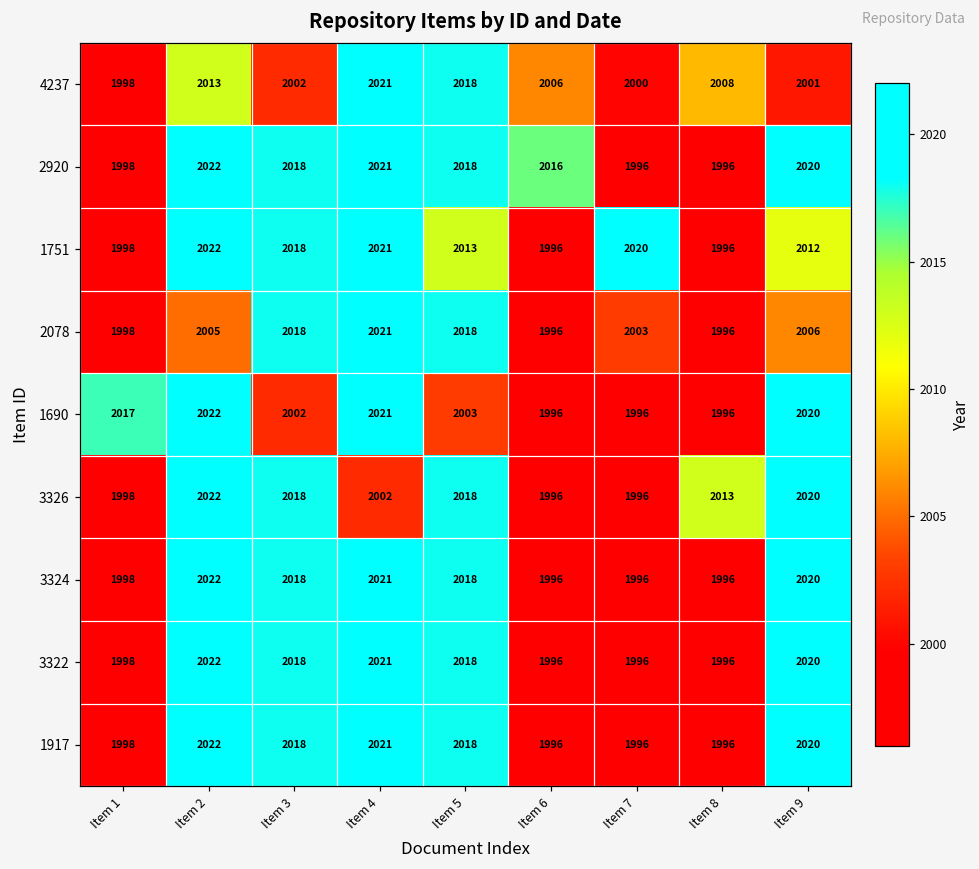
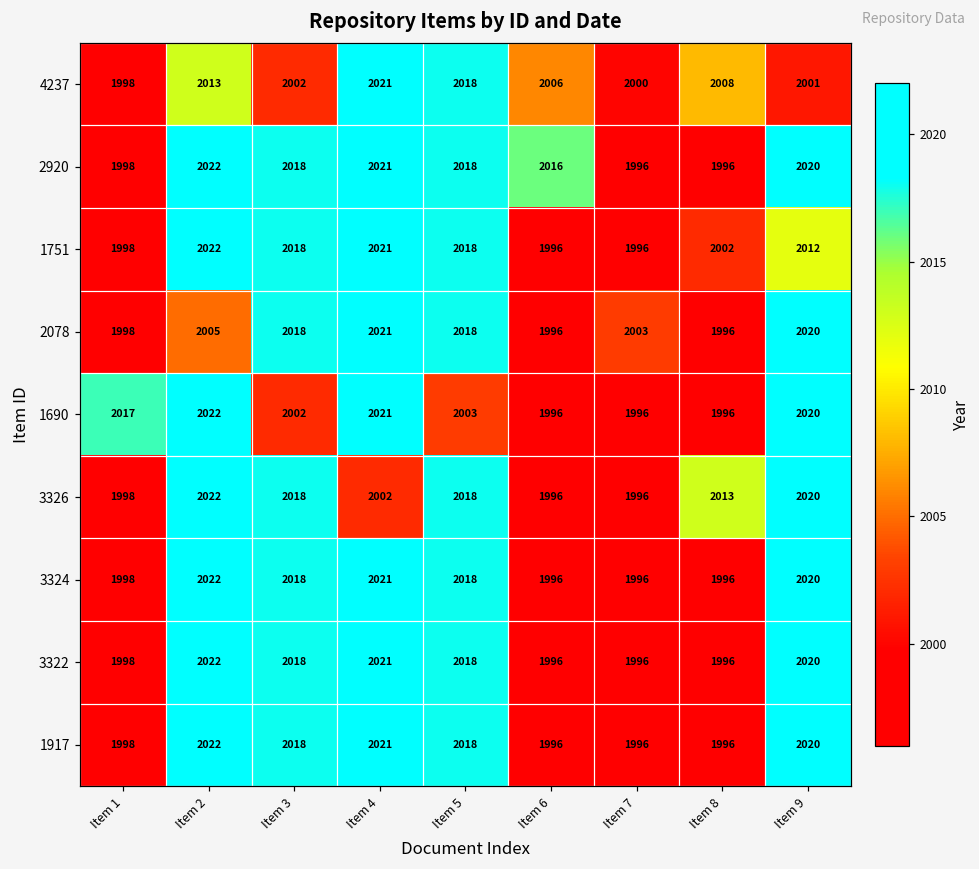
  {
    "4237": {
      "Item 1": 1998,
      "Item 2": 2013,
      "Item 3": 2002,
      "Item 4": 2021,
      "Item 5": 2018,
      "Item 6": 2006,
      "Item 7": 2000,
      "Item 8": 2008,
      "Item 9": 2001
    },
    "2920": {
      "Item 1": 1998,
      "Item 2": 2022,
      "Item 3": 2018,
      "Item 4": 2021,
      "Item 5": 2018,
      "Item 6": 2016,
      "Item 7": 1996,
      "Item 8": 1996,
      "Item 9": 2020
    },
    "1751": {
      "Item 1": 1998,
      "Item 2": 2022,
      "Item 3": 2018,
      "Item 4": 2021,
-     "Item 5": 2013,
+     "Item 5": 2018,
      "Item 6": 1996,
-     "Item 7": 2020,
-     "Item 8": 1996,
+     "Item 7": 1996,
+     "Item 8": 2002,
      "Item 9": 2012
    },
    "2078": {
      "Item 1": 1998,
      "Item 2": 2005,
      "Item 3": 2018,
      "Item 4": 2021,
      "Item 5": 2018,
      "Item 6": 1996,
      "Item 7": 2003,
      "Item 8": 1996,
-     "Item 9": 2006
+     "Item 9": 2020
    },
    "1690": {
      "Item 1": 2017,
      "Item 2": 2022,
      "Item 3": 2002,
      "Item 4": 2021,
      "Item 5": 2003,
      "Item 6": 1996,
      "Item 7": 1996,
      "Item 8": 1996,
      "Item 9": 2020
    },
    "3326": {
      "Item 1": 1998,
      "Item 2": 2022,
      "Item 3": 2018,
      "Item 4": 2002,
      "Item 5": 2018,
      "Item 6": 1996,
      "Item 7": 1996,
      "Item 8": 2013,
      "Item 9": 2020
    },
    "3324": {
      "Item 1": 1998,
      "Item 2": 2022,
      "Item 3": 2018,
      "Item 4": 2021,
      "Item 5": 2018,
      "Item 6": 1996,
      "Item 7": 1996,
      "Item 8": 1996,
      "Item 9": 2020
    },
    "3322": {
      "Item 1": 1998,
      "Item 2": 2022,
      "Item 3": 2018,
      "Item 4": 2021,
      "Item 5": 2018,
      "Item 6": 1996,
      "Item 7": 1996,
      "Item 8": 1996,
      "Item 9": 2020
    },
    "1917": {
      "Item 1": 1998,
      "Item 2": 2022,
      "Item 3": 2018,
      "Item 4": 2021,
      "Item 5": 2018,
      "Item 6": 1996,
      "Item 7": 1996,
      "Item 8": 1996,
      "Item 9": 2020
    }
  }
